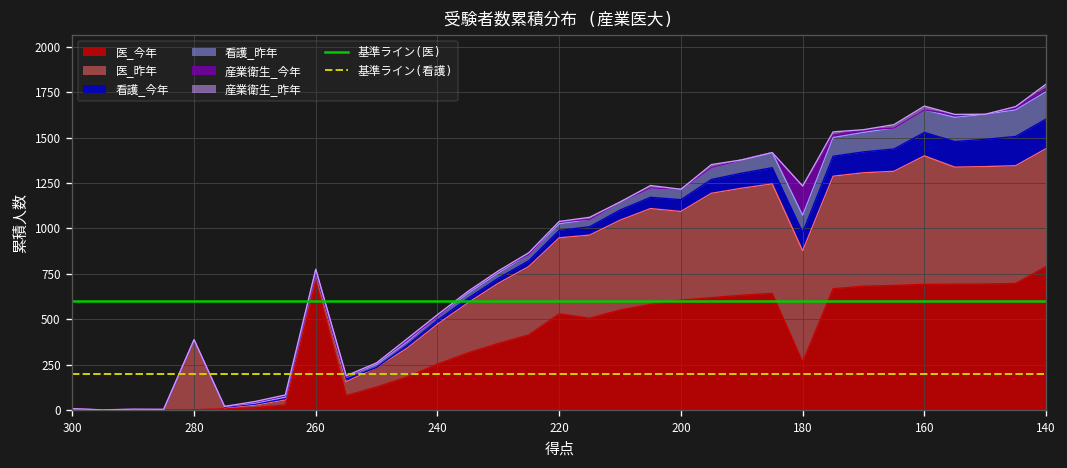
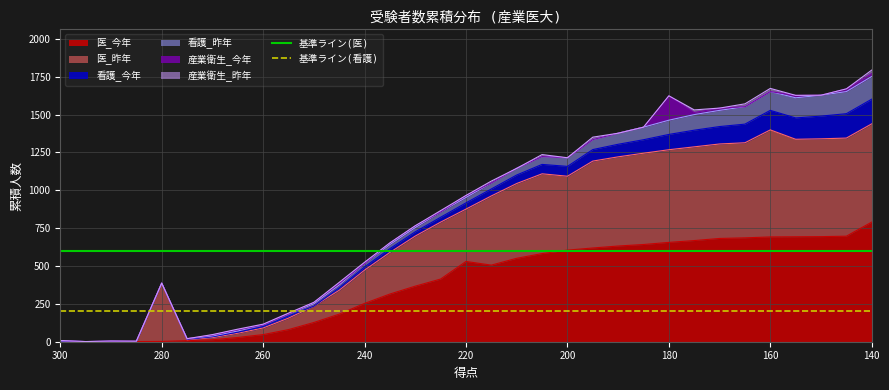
  {
    "医_今年": {
      "280": 0,
-     "260": 710,
+     "260": 50,
      "240": 250,
      "220": 530,
      "200": 610,
-     "180": 270,
+     "180": 660,
      "160": 690,
      "140": 790
    },
    "医_昨年": {
      "240": 220,
-     "220": 420,
+     "220": 350,
      "200": 490,
      "180": 610,
      "160": 710,
      "140": 650
    },
    "看護_今年": {
      "240": 20,
      "220": 40,
      "200": 70,
      "180": 100,
      "160": 130,
      "140": 160
    },
    "産業衛生_今年": {
      "140": 20
    }
  }
